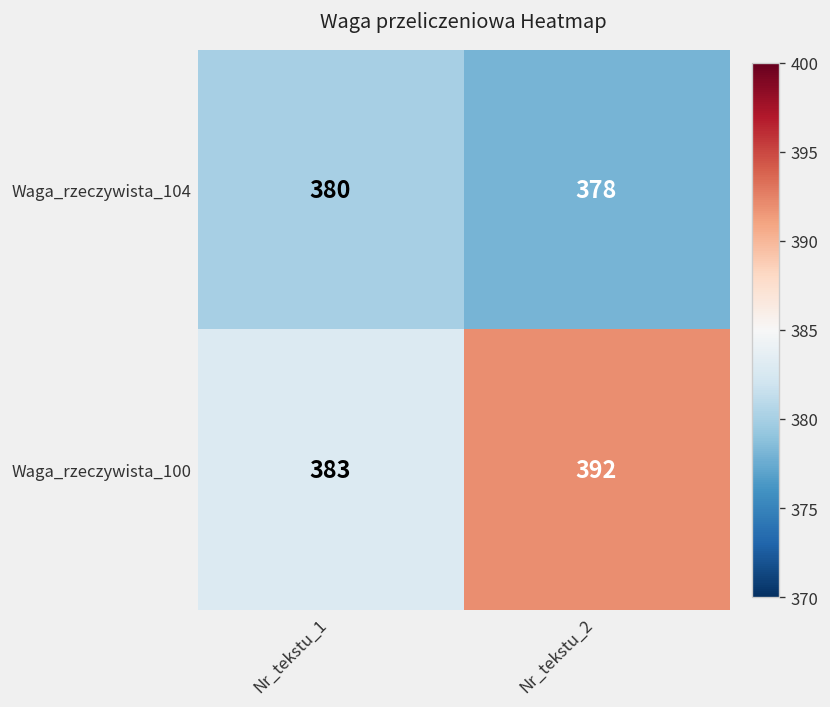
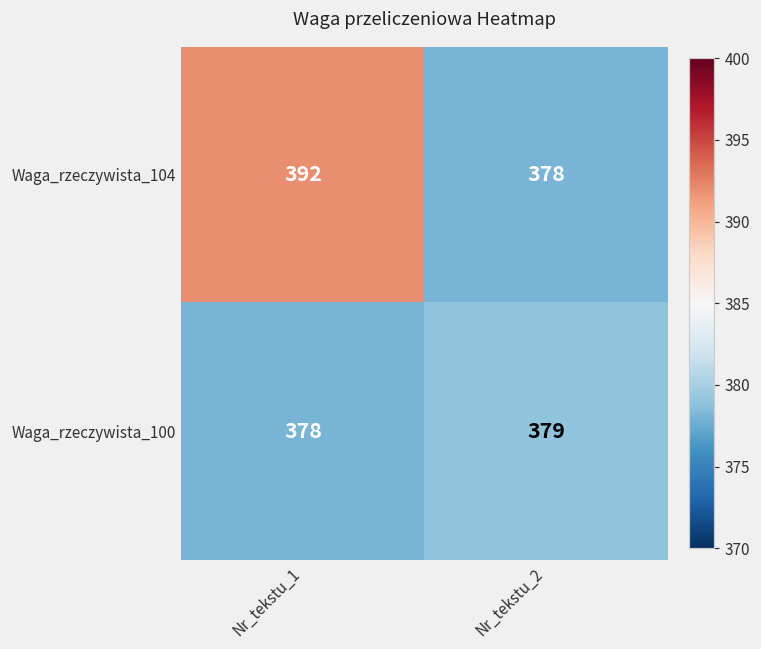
  {
    "Waga_rzeczywista_104": {
-     "Nr_tekstu_1": 380,
+     "Nr_tekstu_1": 392,
      "Nr_tekstu_2": 378
    },
    "Waga_rzeczywista_100": {
-     "Nr_tekstu_1": 383,
-     "Nr_tekstu_2": 392
+     "Nr_tekstu_1": 378,
+     "Nr_tekstu_2": 379
    }
  }
